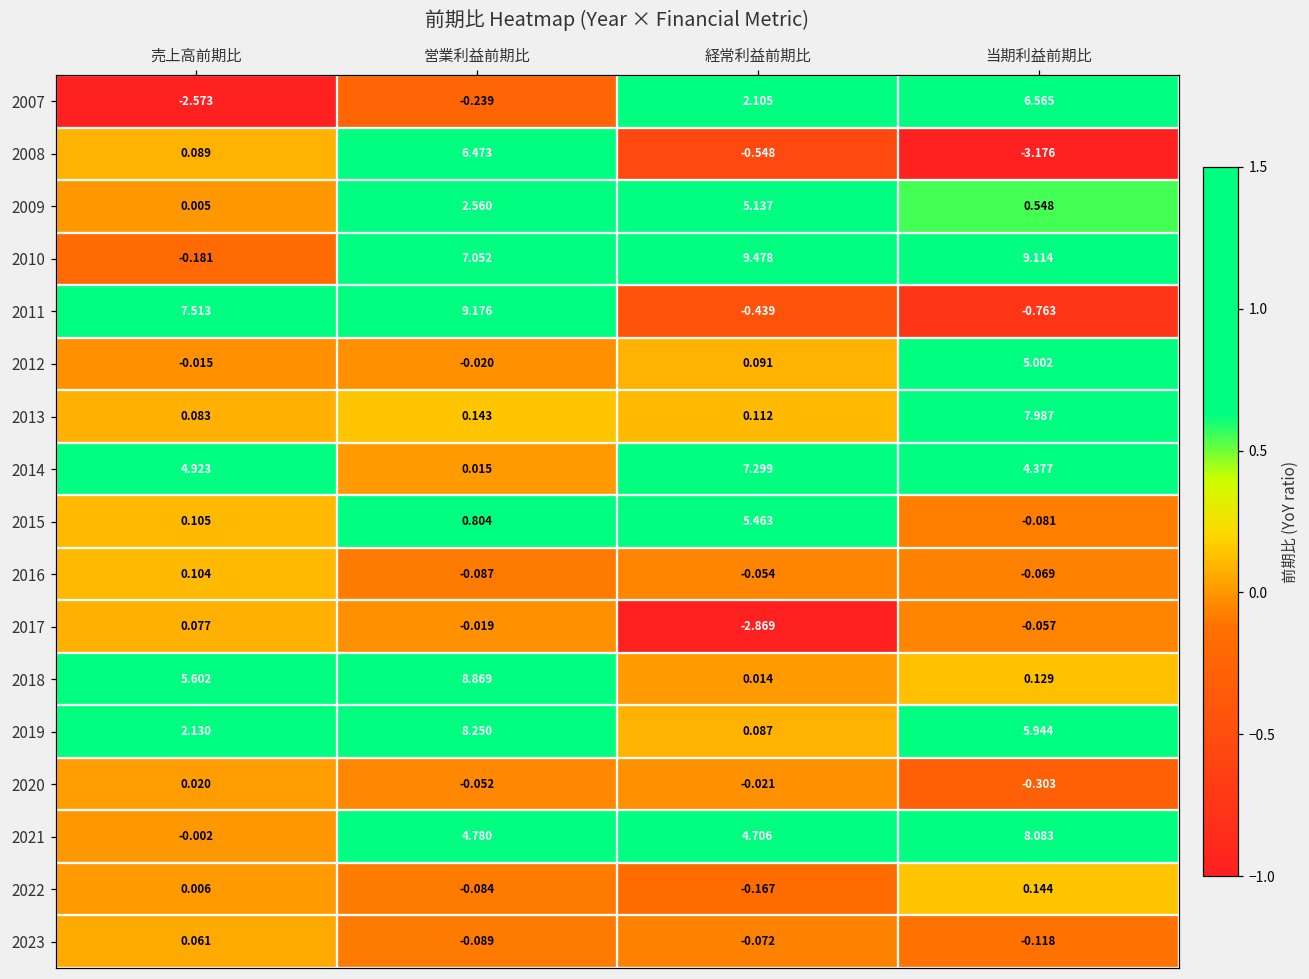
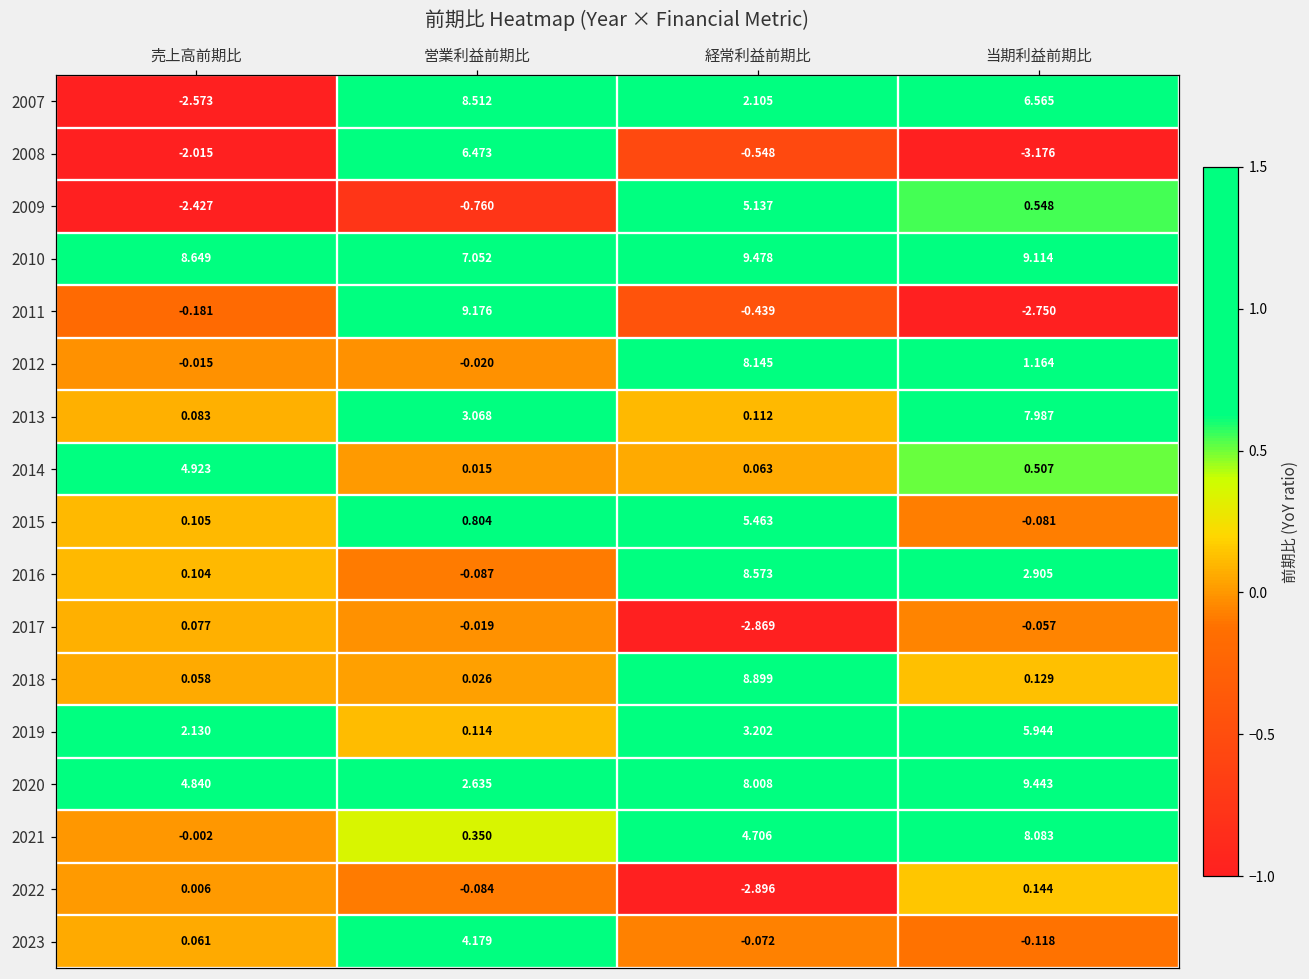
  {
    "2007": {
      "売上高前期比": -2.573,
-     "営業利益前期比": -0.239,
+     "営業利益前期比": 8.512,
      "経常利益前期比": 2.105,
      "当期利益前期比": 6.565
    },
    "2008": {
-     "売上高前期比": 0.089,
+     "売上高前期比": -2.015,
      "営業利益前期比": 6.473,
      "経常利益前期比": -0.548,
      "当期利益前期比": -3.176
    },
    "2009": {
-     "売上高前期比": 0.005,
-     "営業利益前期比": 2.560,
+     "売上高前期比": -2.427,
+     "営業利益前期比": -0.760,
      "経常利益前期比": 5.137,
      "当期利益前期比": 0.548
    },
    "2010": {
-     "売上高前期比": -0.181,
+     "売上高前期比": 8.649,
      "営業利益前期比": 7.052,
      "経常利益前期比": 9.478,
      "当期利益前期比": 9.114
    },
    "2011": {
-     "売上高前期比": 7.513,
+     "売上高前期比": -0.181,
      "営業利益前期比": 9.176,
      "経常利益前期比": -0.439,
-     "当期利益前期比": -0.763
+     "当期利益前期比": -2.750
    },
    "2012": {
      "売上高前期比": -0.015,
      "営業利益前期比": -0.020,
-     "経常利益前期比": 0.091,
-     "当期利益前期比": 5.002
+     "経常利益前期比": 8.145,
+     "当期利益前期比": 1.164
    },
    "2013": {
      "売上高前期比": 0.083,
-     "営業利益前期比": 0.143,
+     "営業利益前期比": 3.068,
      "経常利益前期比": 0.112,
      "当期利益前期比": 7.987
    },
    "2014": {
      "売上高前期比": 4.923,
      "営業利益前期比": 0.015,
-     "経常利益前期比": 7.299,
-     "当期利益前期比": 4.377
+     "経常利益前期比": 0.063,
+     "当期利益前期比": 0.507
    },
    "2015": {
      "売上高前期比": 0.105,
      "営業利益前期比": 0.804,
      "経常利益前期比": 5.463,
      "当期利益前期比": -0.081
    },
    "2016": {
      "売上高前期比": 0.104,
      "営業利益前期比": -0.087,
-     "経常利益前期比": -0.054,
-     "当期利益前期比": -0.069
+     "経常利益前期比": 8.573,
+     "当期利益前期比": 2.905
    },
    "2017": {
      "売上高前期比": 0.077,
      "営業利益前期比": -0.019,
      "経常利益前期比": -2.869,
      "当期利益前期比": -0.057
    },
    "2018": {
-     "売上高前期比": 5.602,
-     "営業利益前期比": 8.869,
-     "経常利益前期比": 0.014,
+     "売上高前期比": 0.058,
+     "営業利益前期比": 0.026,
+     "経常利益前期比": 8.899,
      "当期利益前期比": 0.129
    },
    "2019": {
      "売上高前期比": 2.130,
-     "営業利益前期比": 8.250,
-     "経常利益前期比": 0.087,
+     "営業利益前期比": 0.114,
+     "経常利益前期比": 3.202,
      "当期利益前期比": 5.944
    },
    "2020": {
-     "売上高前期比": 0.020,
-     "営業利益前期比": -0.052,
-     "経常利益前期比": -0.021,
-     "当期利益前期比": -0.303
+     "売上高前期比": 4.840,
+     "営業利益前期比": 2.635,
+     "経常利益前期比": 8.008,
+     "当期利益前期比": 9.443
    },
    "2021": {
      "売上高前期比": -0.002,
-     "営業利益前期比": 4.780,
+     "営業利益前期比": 0.350,
      "経常利益前期比": 4.706,
      "当期利益前期比": 8.083
    },
    "2022": {
      "売上高前期比": 0.006,
      "営業利益前期比": -0.084,
-     "経常利益前期比": -0.167,
+     "経常利益前期比": -2.896,
      "当期利益前期比": 0.144
    },
    "2023": {
      "売上高前期比": 0.061,
-     "営業利益前期比": -0.089,
+     "営業利益前期比": 4.179,
      "経常利益前期比": -0.072,
      "当期利益前期比": -0.118
    }
  }
